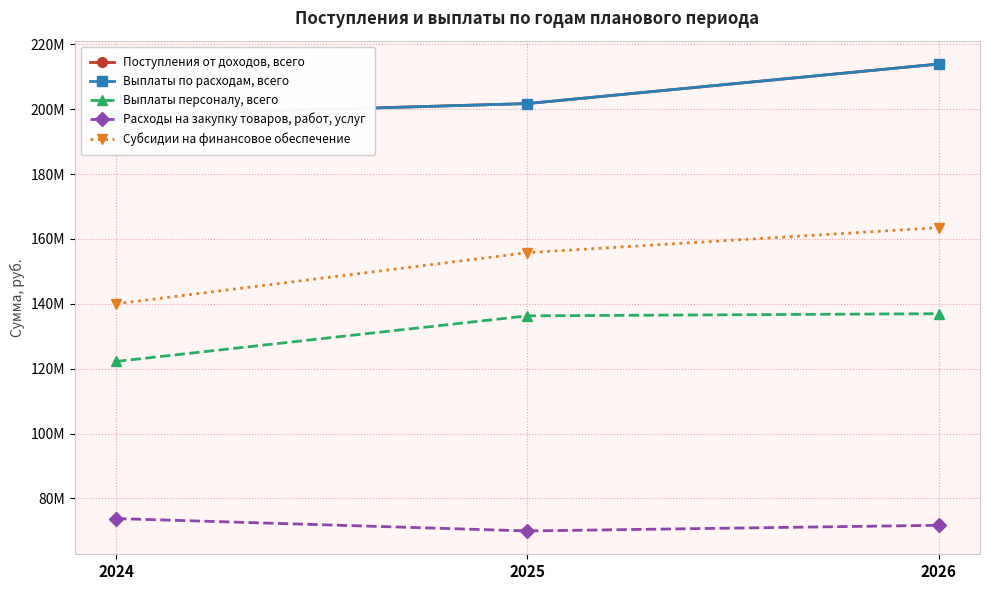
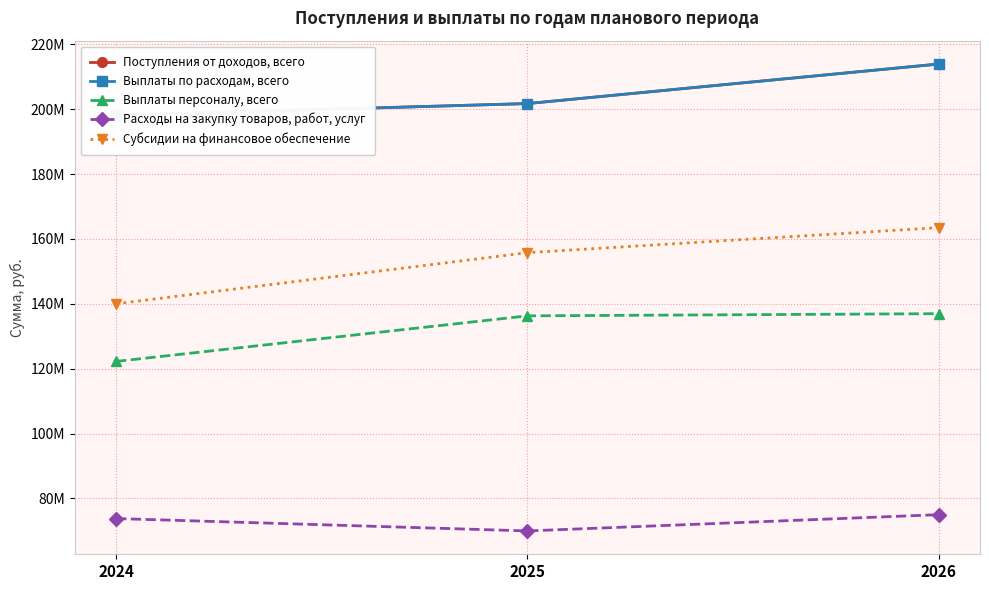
  {
    "Выплаты персоналу, всего": {
      "2024": 122000000,
      "2025": 136000000,
      "2026": 137000000
    },
    "Расходы на закупку товаров, работ, услуг": {
      "2024": 74000000,
      "2025": 70000000,
-     "2026": 72000000
+     "2026": 75000000
    },
    "Субсидии на финансовое обеспечение": {
      "2024": 140000000,
      "2025": 156000000,
      "2026": 163000000
    }
  }
